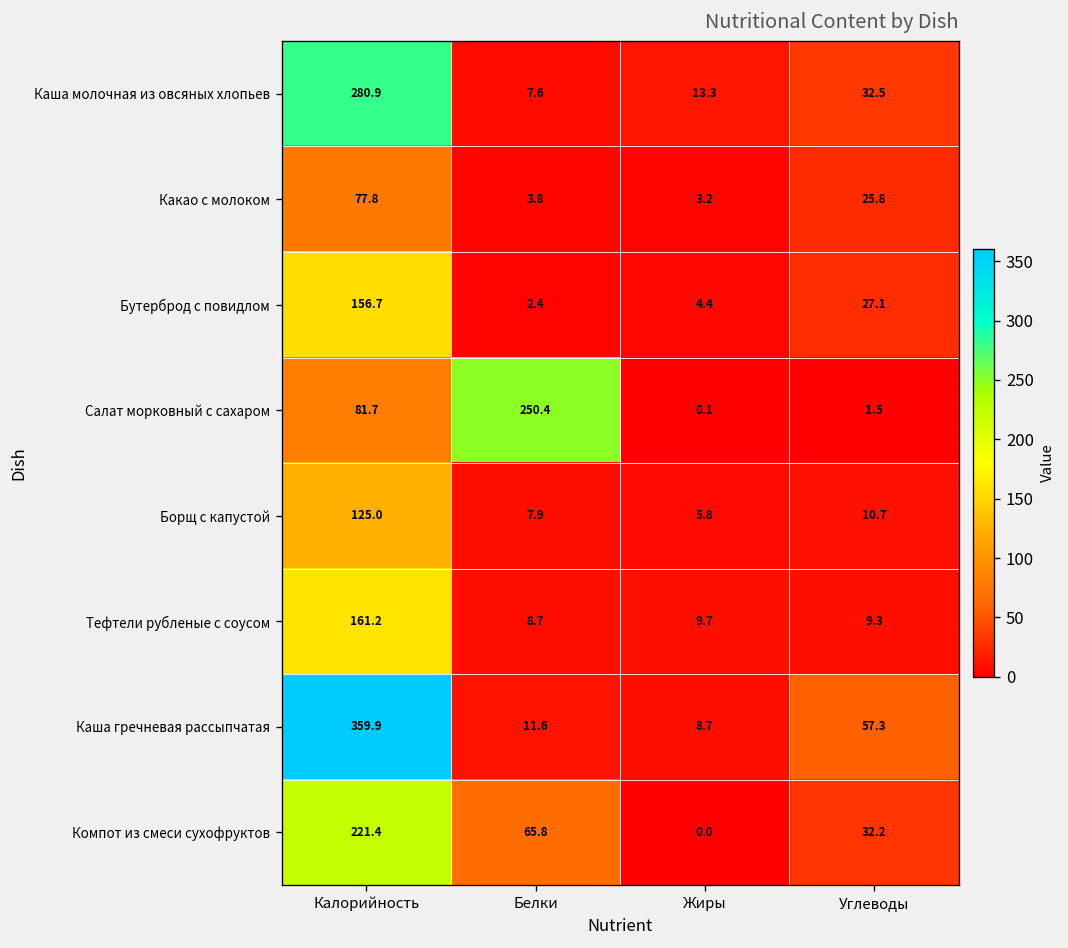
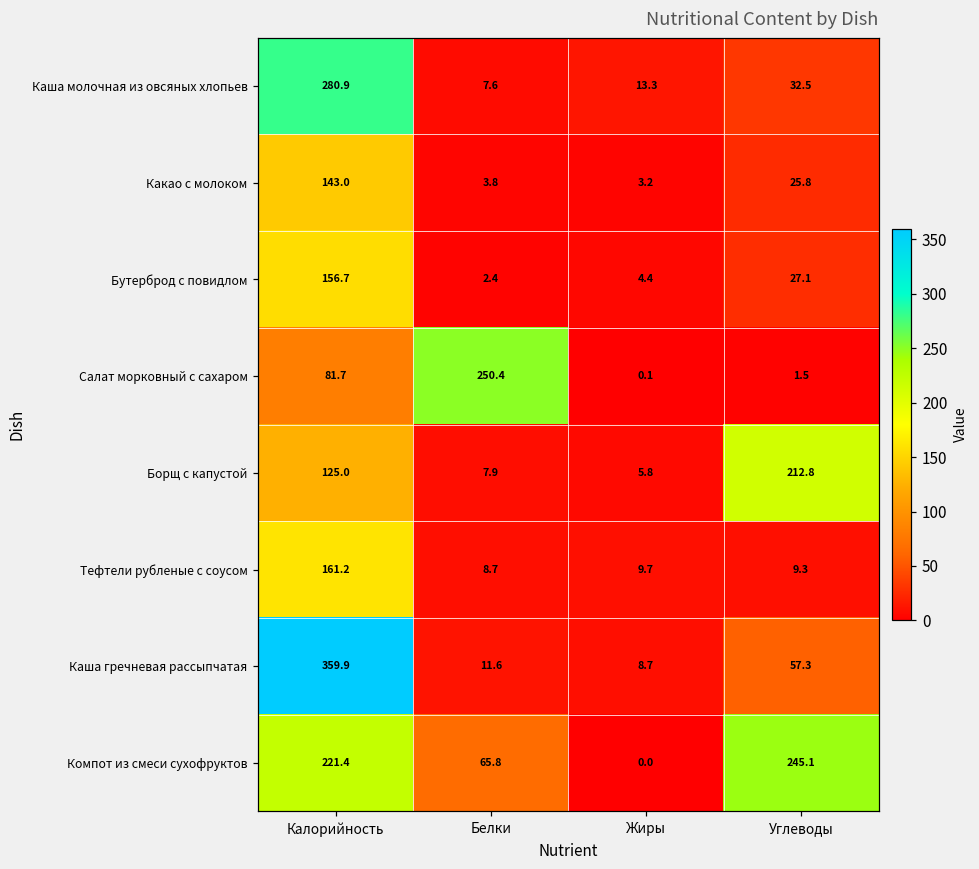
  {
    "Каша молочная из овсяных хлопьев": {
      "Калорийность": 280.9,
      "Белки": 7.6,
      "Жиры": 13.3,
      "Углеводы": 32.5
    },
    "Какао с молоком": {
-     "Калорийность": 77.8,
+     "Калорийность": 143.0,
      "Белки": 3.8,
      "Жиры": 3.2,
      "Углеводы": 25.8
    },
    "Бутерброд с повидлом": {
      "Калорийность": 156.7,
      "Белки": 2.4,
      "Жиры": 4.4,
      "Углеводы": 27.1
    },
    "Салат морковный с сахаром": {
      "Калорийность": 81.7,
      "Белки": 250.4,
      "Жиры": 0.1,
      "Углеводы": 1.5
    },
    "Борщ с капустой": {
      "Калорийность": 125.0,
      "Белки": 7.9,
      "Жиры": 5.8,
-     "Углеводы": 10.7
+     "Углеводы": 212.8
    },
    "Тефтели рубленые с соусом": {
      "Калорийность": 161.2,
      "Белки": 8.7,
      "Жиры": 9.7,
      "Углеводы": 9.3
    },
    "Каша гречневая рассыпчатая": {
      "Калорийность": 359.9,
      "Белки": 11.6,
      "Жиры": 8.7,
      "Углеводы": 57.3
    },
    "Компот из смеси сухофруктов": {
      "Калорийность": 221.4,
      "Белки": 65.8,
      "Жиры": 0.0,
-     "Углеводы": 32.2
+     "Углеводы": 245.1
    }
  }
